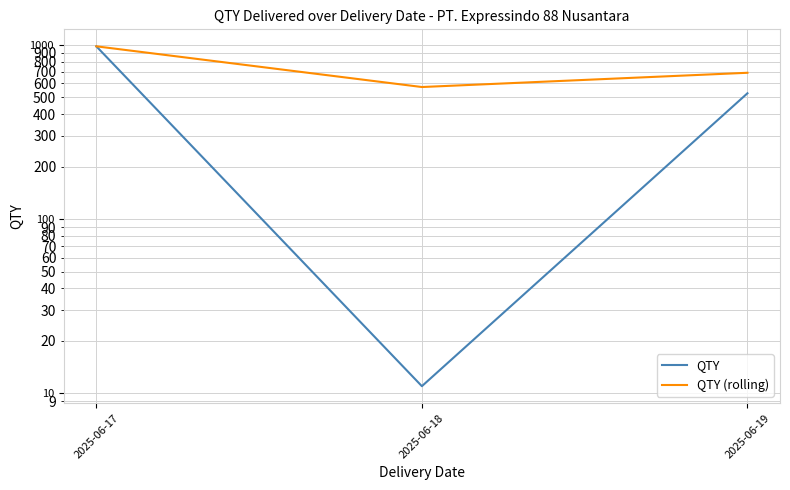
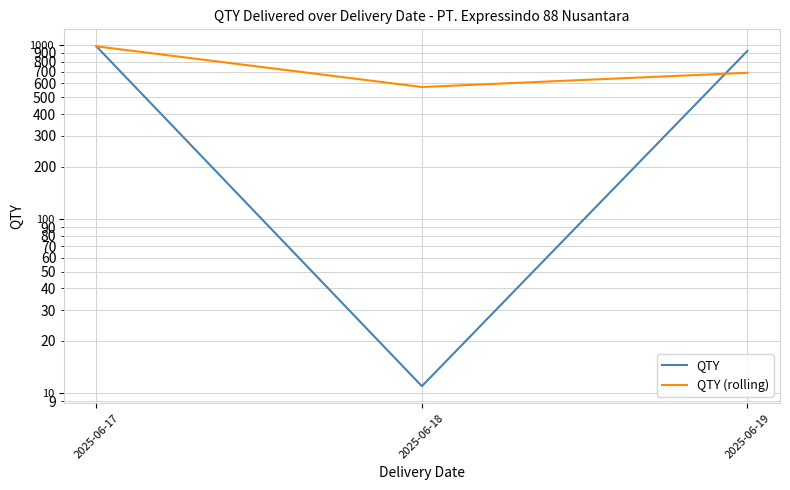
  {
    "QTY": {
      "2025-06-18": 11,
-     "2025-06-19": 530
+     "2025-06-19": 900
    },
    "QTY (rolling)": {
      "2025-06-18": 570,
      "2025-06-19": 690
    }
  }
